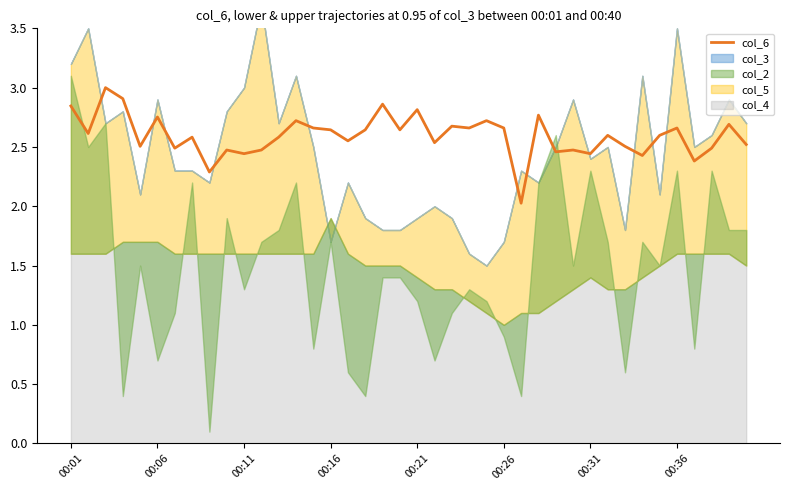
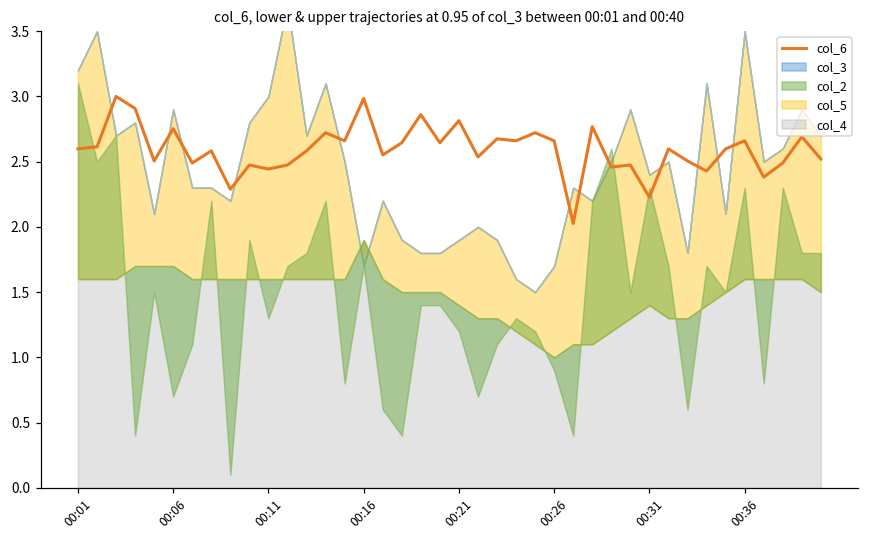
  {
    "col_6": {
-     "00:01": 2.85,
+     "00:01": 2.60,
      "00:06": 2.75,
      "00:11": 2.44,
-     "00:16": 2.64,
+     "00:16": 2.98,
      "00:21": 2.81,
      "00:26": 2.66,
-     "00:31": 2.44,
+     "00:31": 2.23,
      "00:36": 2.66
    },
    "col_4": {
      "00:01": 1.60,
      "00:31": 1.40,
      "00:36": 1.60
    }
  }
